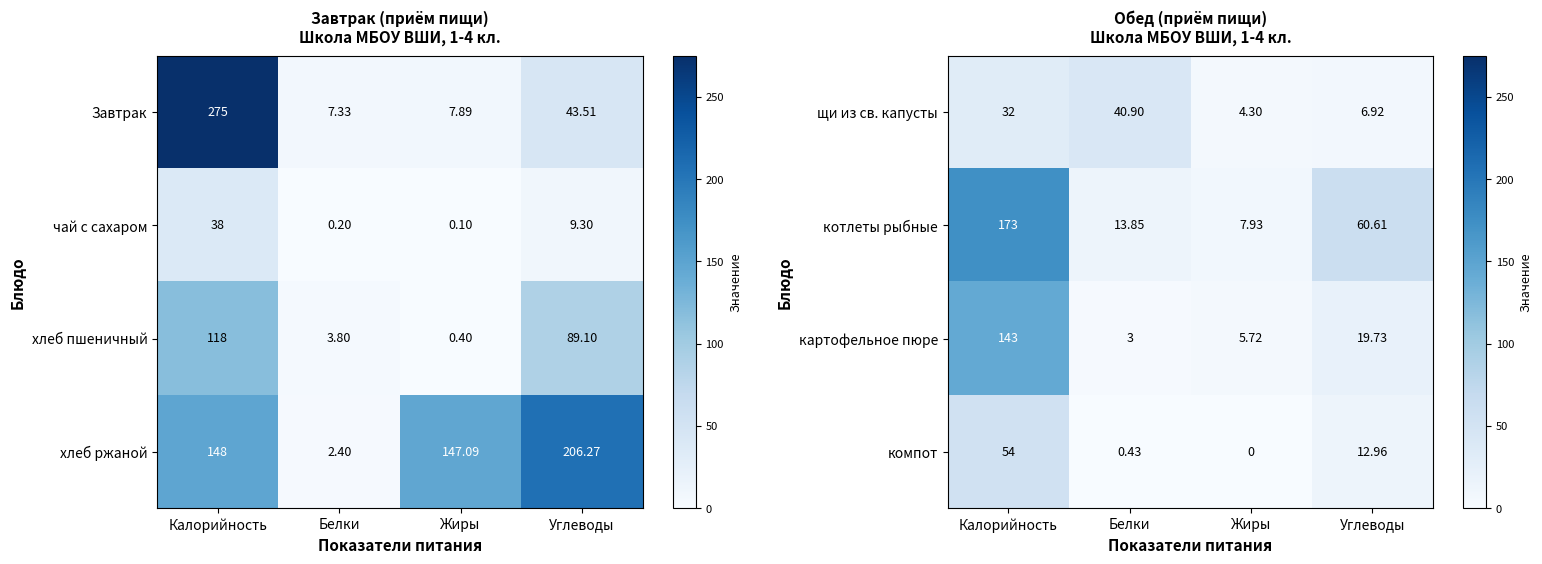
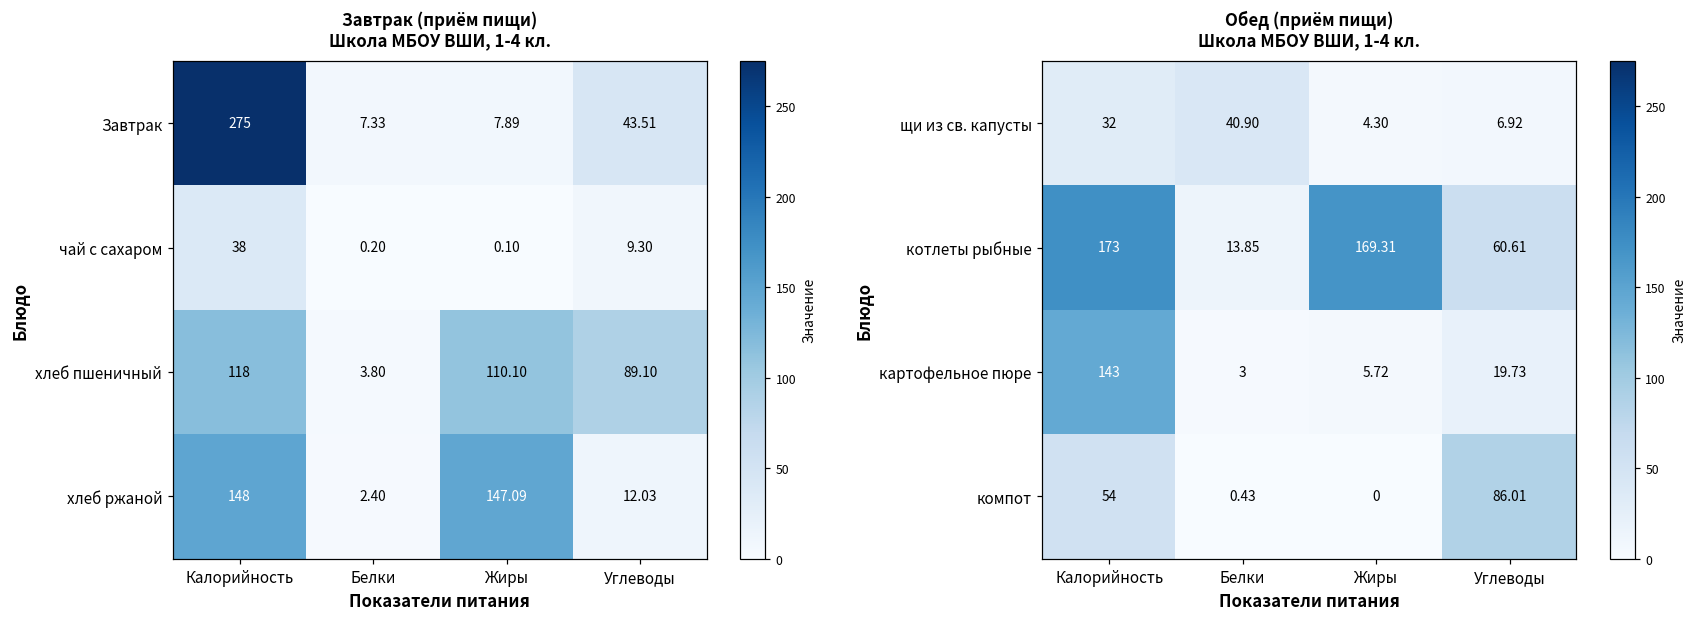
  {
    "Завтрак (приём пищи) Школа МБОУ ВШИ, 1-4 кл.": {
      "Завтрак": {
        "Калорийность": 275,
        "Белки": 7.33,
        "Жиры": 7.89,
        "Углеводы": 43.51
      },
      "чай с сахаром": {
        "Калорийность": 38,
        "Белки": 0.20,
        "Жиры": 0.10,
        "Углеводы": 9.30
      },
      "хлеб пшеничный": {
        "Калорийность": 118,
        "Белки": 3.80,
-       "Жиры": 0.40,
+       "Жиры": 110.10,
        "Углеводы": 89.10
      },
      "хлеб ржаной": {
        "Калорийность": 148,
        "Белки": 2.40,
        "Жиры": 147.09,
-       "Углеводы": 206.27
+       "Углеводы": 12.03
      }
    },
    "Обед (приём пищи) Школа МБОУ ВШИ, 1-4 кл.": {
      "щи из св. капусты": {
        "Калорийность": 32,
        "Белки": 40.90,
        "Жиры": 4.30,
        "Углеводы": 6.92
      },
      "котлеты рыбные": {
        "Калорийность": 173,
        "Белки": 13.85,
-       "Жиры": 7.93,
+       "Жиры": 169.31,
        "Углеводы": 60.61
      },
      "картофельное пюре": {
        "Калорийность": 143,
        "Белки": 3,
        "Жиры": 5.72,
        "Углеводы": 19.73
      },
      "компот": {
        "Калорийность": 54,
        "Белки": 0.43,
        "Жиры": 0,
-       "Углеводы": 12.96
+       "Углеводы": 86.01
      }
    }
  }
